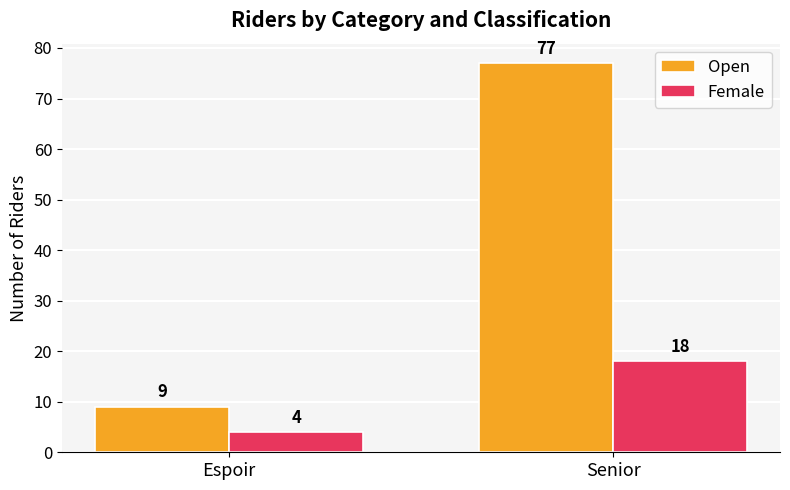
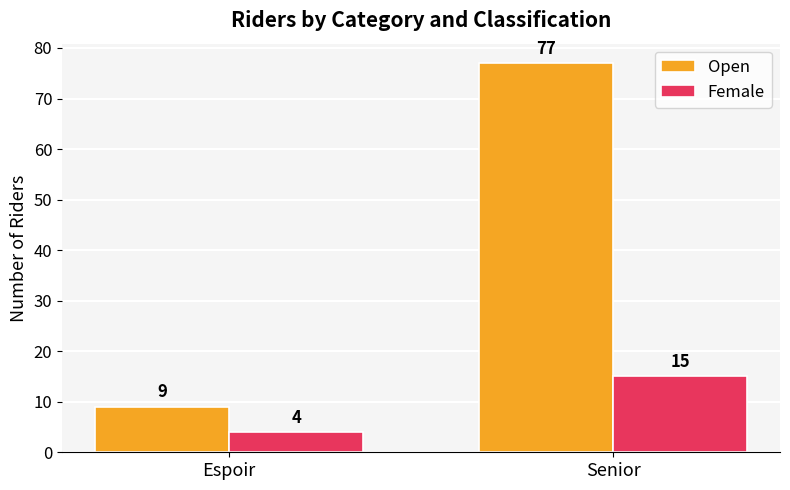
  {
    "Open": {
      "Espoir": 9,
      "Senior": 77
    },
    "Female": {
      "Espoir": 4,
-     "Senior": 18
+     "Senior": 15
    }
  }
